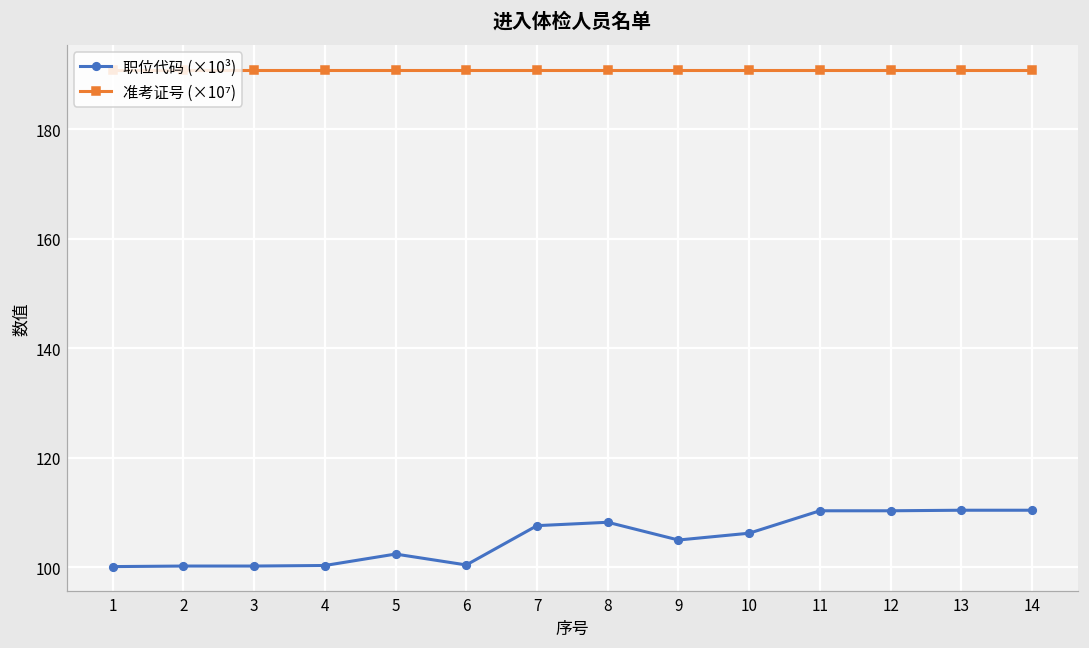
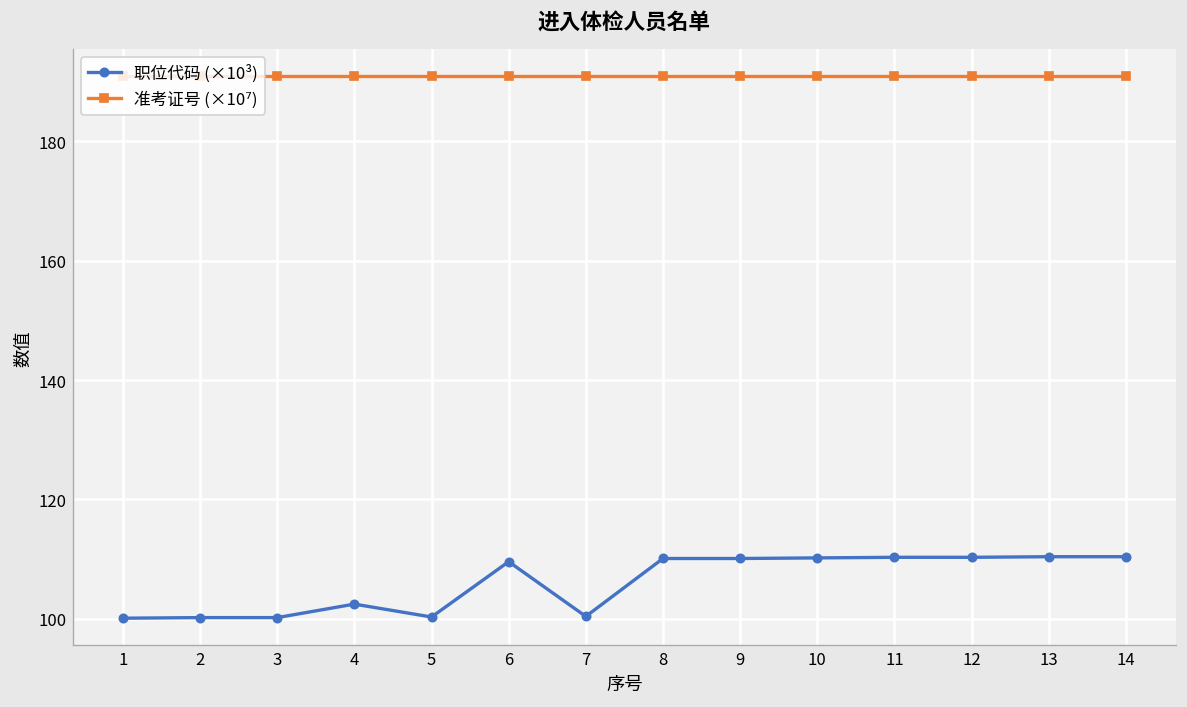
  {
    "职位代码 (×10³)": {
      "1": 100,
      "2": 100,
      "3": 100,
-     "4": 100,
-     "5": 102,
-     "6": 100,
-     "7": 108,
-     "8": 108,
-     "9": 105,
-     "10": 106,
+     "4": 102,
+     "5": 100,
+     "6": 110,
+     "7": 100,
+     "8": 110,
+     "9": 110,
+     "10": 110,
      "11": 110,
      "12": 110,
      "13": 110,
      "14": 110
    },
    "准考证号 (×10⁷)": {
      "3": 191,
      "4": 191,
      "5": 191,
      "6": 191,
      "7": 191,
      "8": 191,
      "9": 191,
      "10": 191,
      "11": 191,
      "12": 191,
      "13": 191,
      "14": 191
    }
  }
